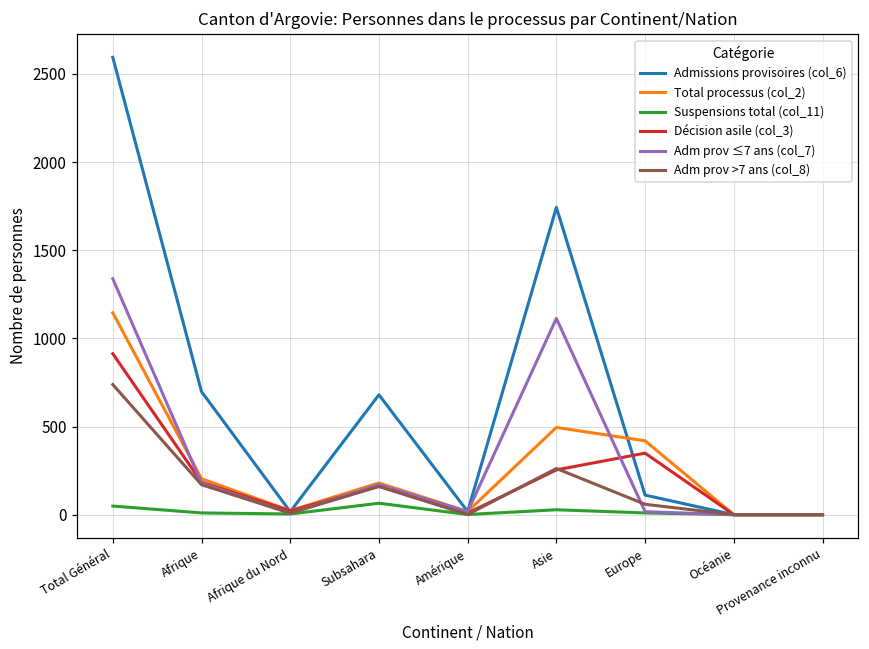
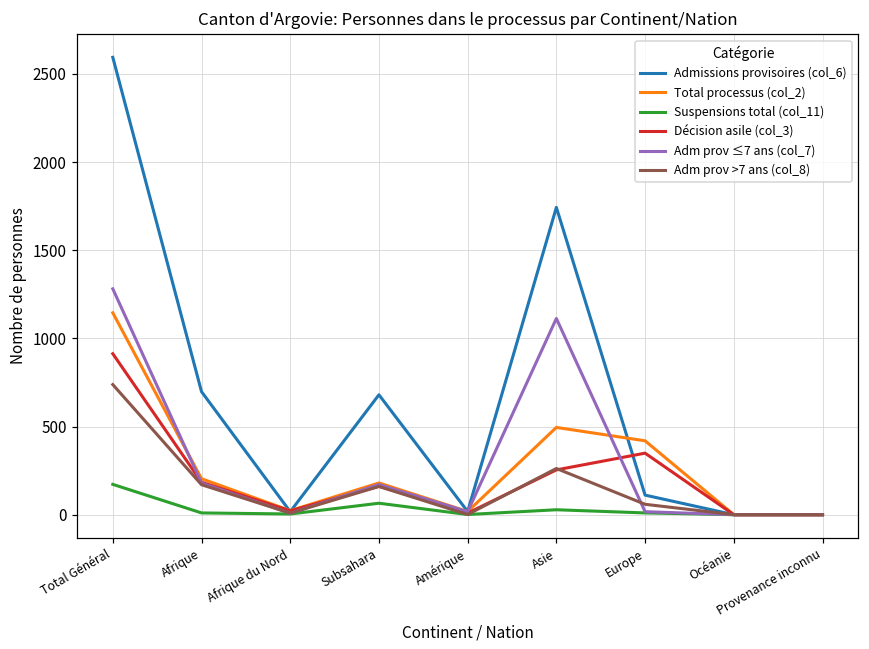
  {
    "Admissions provisoires (col_6)": {
      "Total Général": 2590,
      "Afrique": 700,
      "Subsahara": 680,
      "Asie": 1740,
      "Europe": 110
    },
    "Total processus (col_2)": {
      "Total Général": 1150,
      "Afrique": 200,
      "Asie": 500,
      "Europe": 420
    },
    "Suspensions total (col_11)": {
-     "Total Général": 50,
+     "Total Général": 170,
      "Afrique": 10,
      "Subsahara": 70,
      "Asie": 30
    },
    "Décision asile (col_3)": {
      "Total Général": 910,
      "Europe": 350
    },
    "Adm prov ≤7 ans (col_7)": {
-     "Total Général": 1340,
+     "Total Général": 1280,
      "Asie": 1110
    },
    "Adm prov >7 ans (col_8)": {
      "Total Général": 740,
      "Europe": 60
    }
  }
